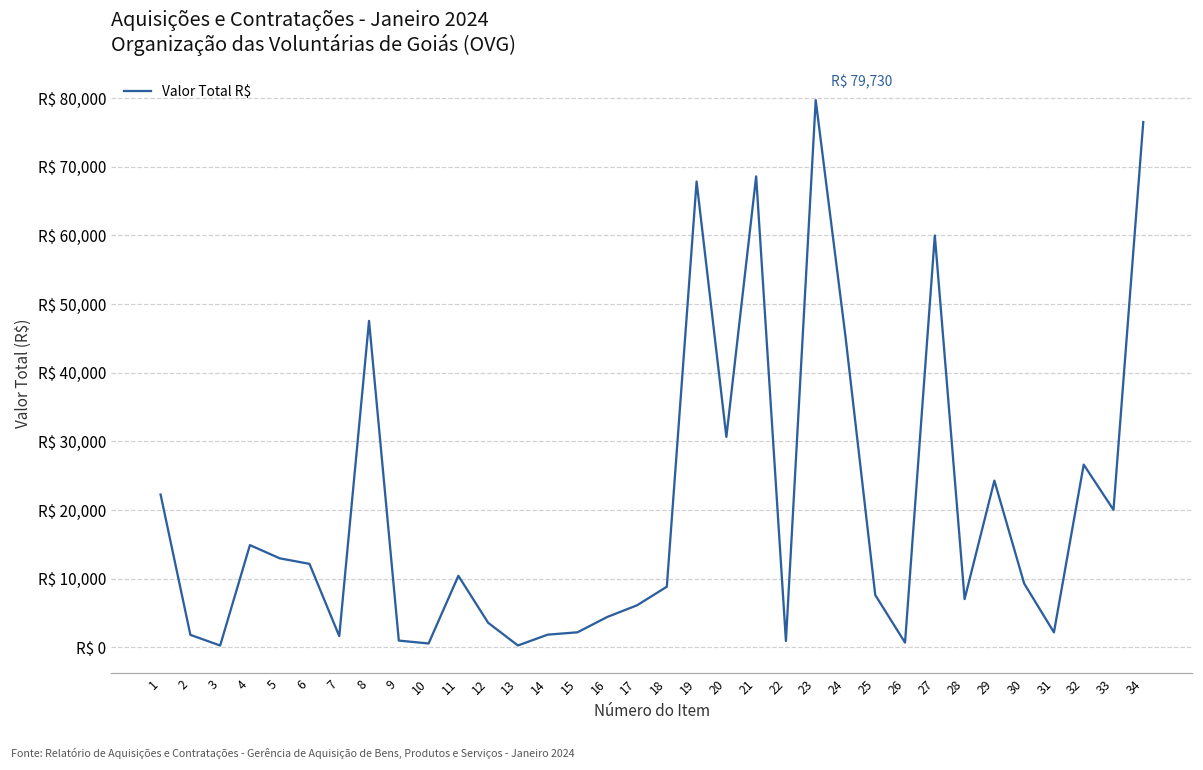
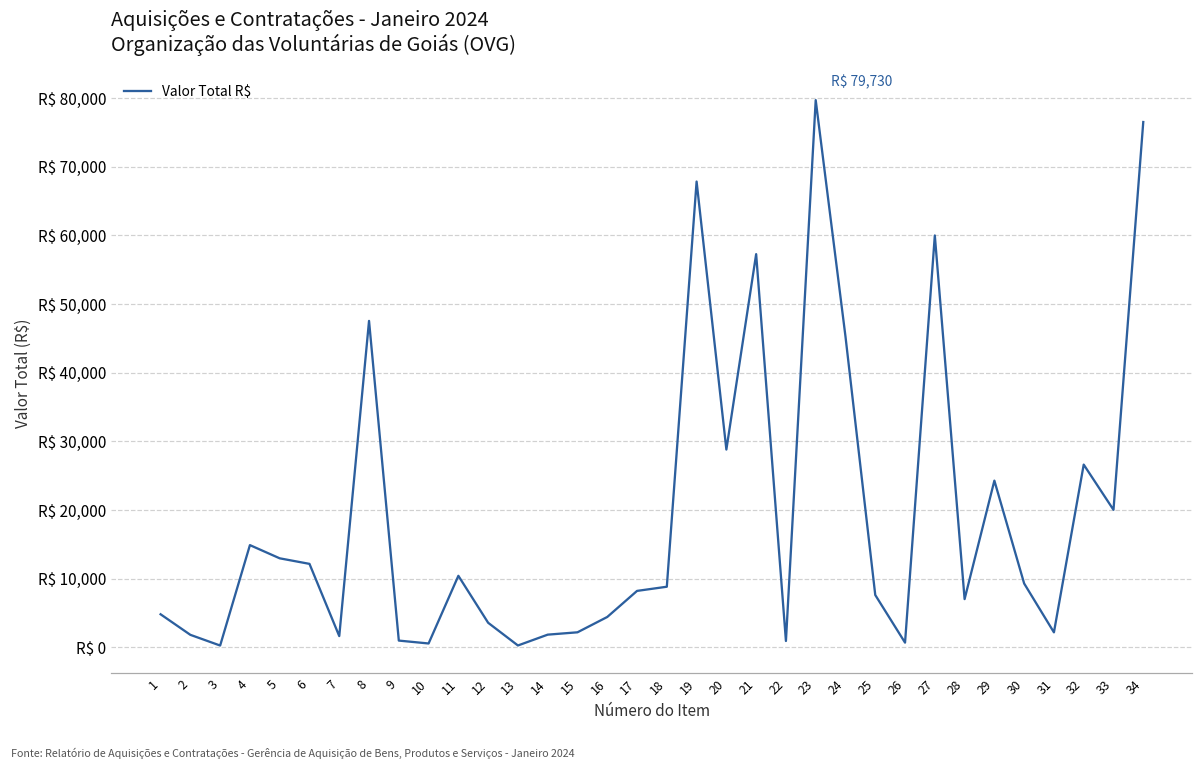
  {
-   "1": "R$ 22,000",
+   "1": "R$ 5,000",
    "2": "R$ 2,000",
    "3": "R$ 0",
    "4": "R$ 15,000",
    "5": "R$ 13,000",
    "6": "R$ 12,000",
    "7": "R$ 2,000",
    "8": "R$ 48,000",
    "9": "R$ 1,000",
    "10": "R$ 1,000",
    "11": "R$ 10,000",
    "12": "R$ 4,000",
    "13": "R$ 0",
    "14": "R$ 2,000",
    "15": "R$ 2,000",
    "16": "R$ 4,000",
-   "17": "R$ 6,000",
+   "17": "R$ 8,000",
    "18": "R$ 9,000",
    "19": "R$ 68,000",
-   "20": "R$ 31,000",
-   "21": "R$ 69,000",
+   "20": "R$ 29,000",
+   "21": "R$ 57,000",
    "22": "R$ 1,000",
    "24": "R$ 45,000",
    "25": "R$ 8,000",
    "26": "R$ 1,000",
    "27": "R$ 60,000",
    "28": "R$ 7,000",
    "29": "R$ 24,000",
    "30": "R$ 9,000",
    "31": "R$ 2,000",
    "32": "R$ 27,000",
    "33": "R$ 20,000",
    "34": "R$ 77,000"
  }
